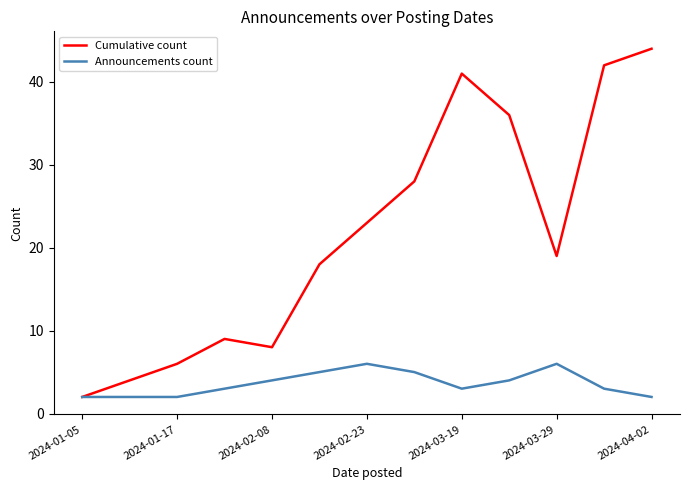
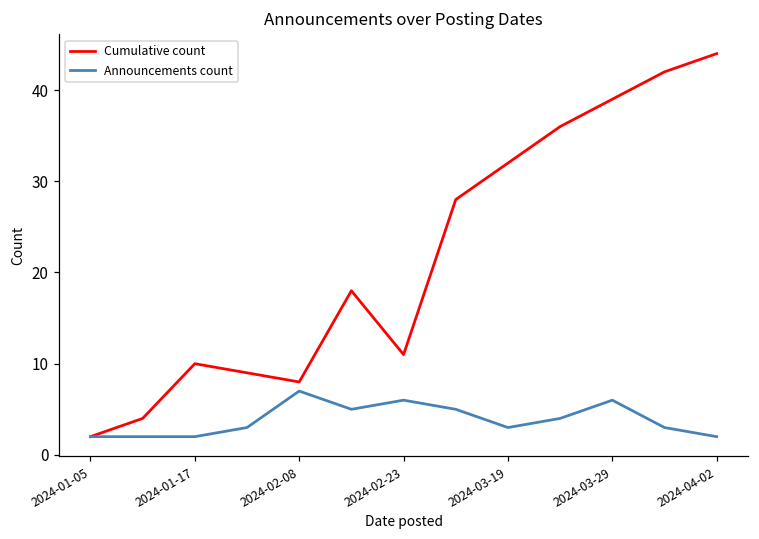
  {
    "Cumulative count": {
-     "2024-01-17": 6,
+     "2024-01-17": 10,
      "2024-02-08": 8,
-     "2024-02-23": 23,
-     "2024-03-19": 41,
-     "2024-03-29": 19,
+     "2024-02-23": 11,
+     "2024-03-19": 32,
+     "2024-03-29": 39,
      "2024-04-02": 44
    },
    "Announcements count": {
      "2024-01-17": 2,
-     "2024-02-08": 4,
+     "2024-02-08": 7,
      "2024-02-23": 6,
      "2024-03-19": 3,
      "2024-03-29": 6,
      "2024-04-02": 2
    }
  }
